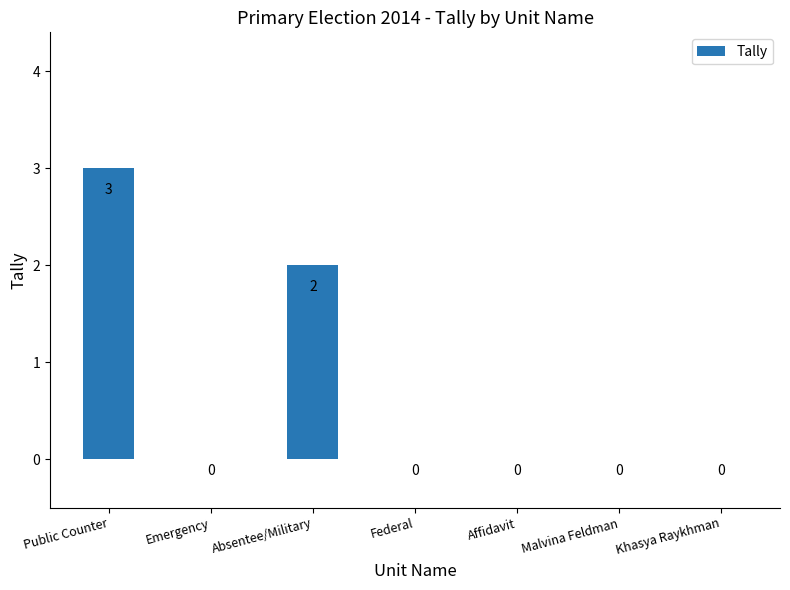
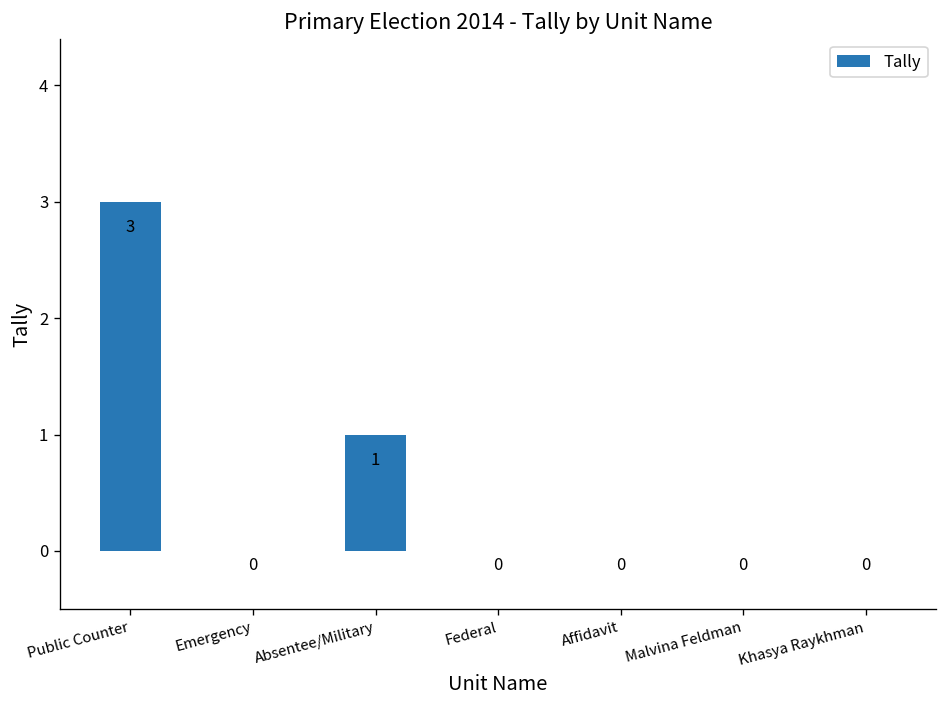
  {
    "Public Counter": 3,
    "Emergency": 0,
-   "Absentee/Military": 2,
+   "Absentee/Military": 1,
    "Federal": 0,
    "Affidavit": 0,
    "Malvina Feldman": 0,
    "Khasya Raykhman": 0
  }
